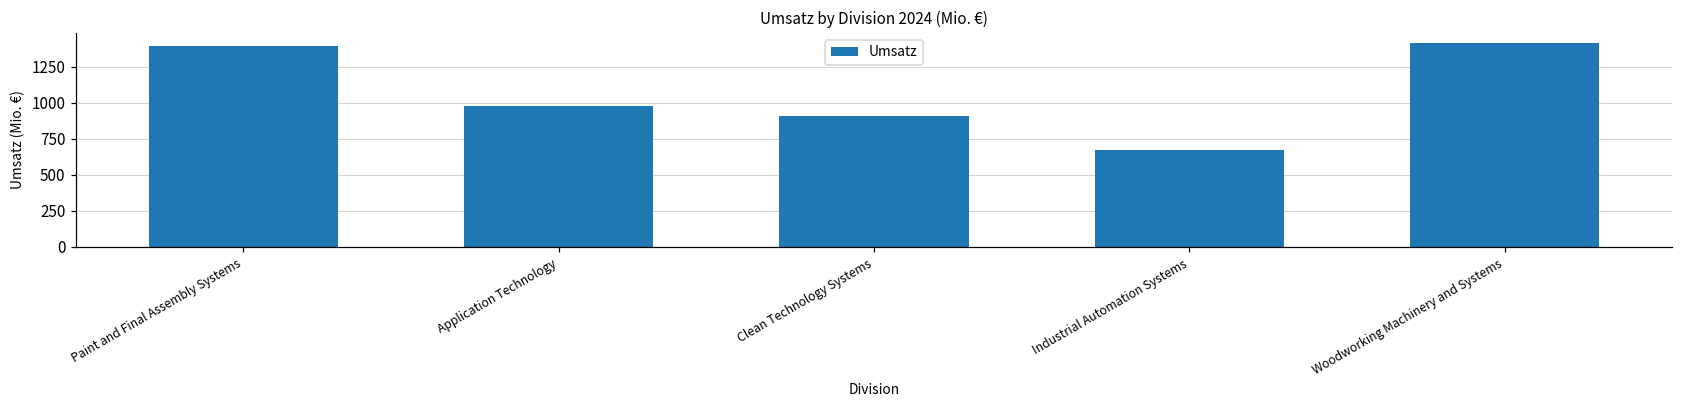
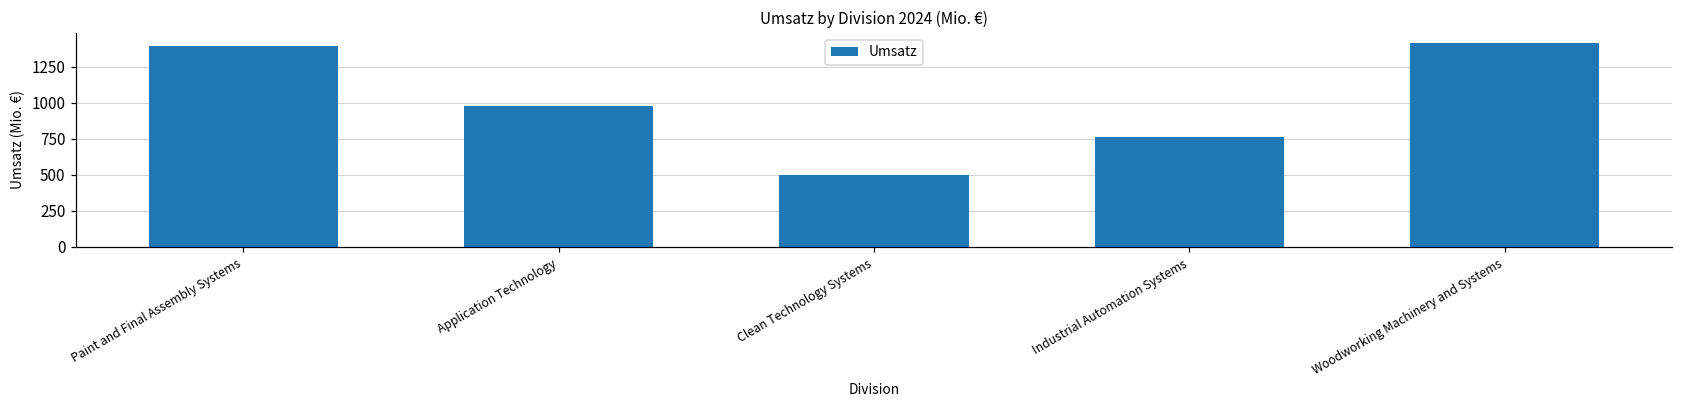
  {
    "Paint and Final Assembly Systems": 1390,
    "Application Technology": 980,
-   "Clean Technology Systems": 910,
-   "Industrial Automation Systems": 670,
+   "Clean Technology Systems": 500,
+   "Industrial Automation Systems": 770,
    "Woodworking Machinery and Systems": 1410
  }
